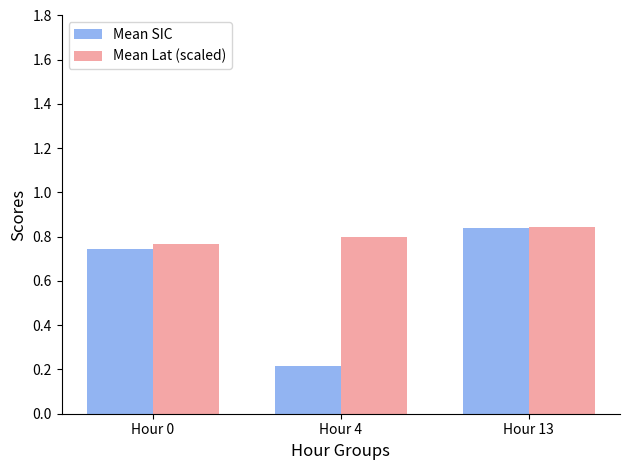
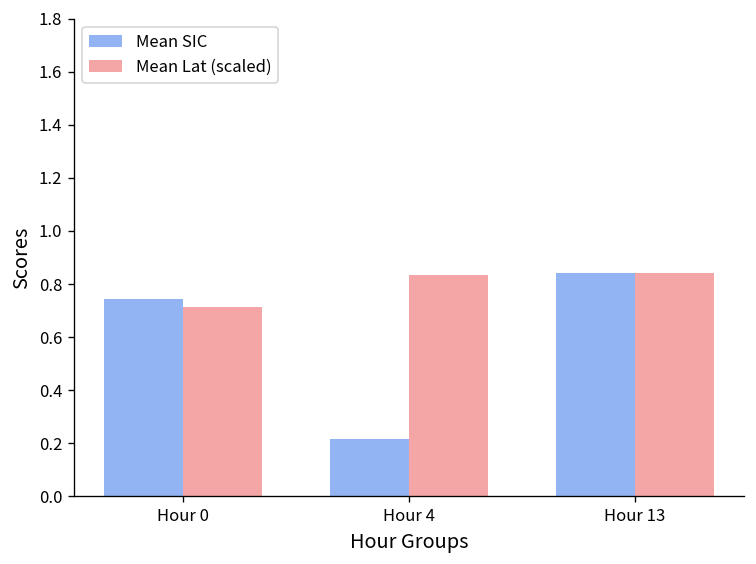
  {
    "Mean SIC": {
      "Hour 0": 0.74,
      "Hour 4": 0.22,
      "Hour 13": 0.84
    },
    "Mean Lat (scaled)": {
-     "Hour 0": 0.77,
-     "Hour 4": 0.80,
+     "Hour 0": 0.71,
+     "Hour 4": 0.84,
      "Hour 13": 0.84
    }
  }
